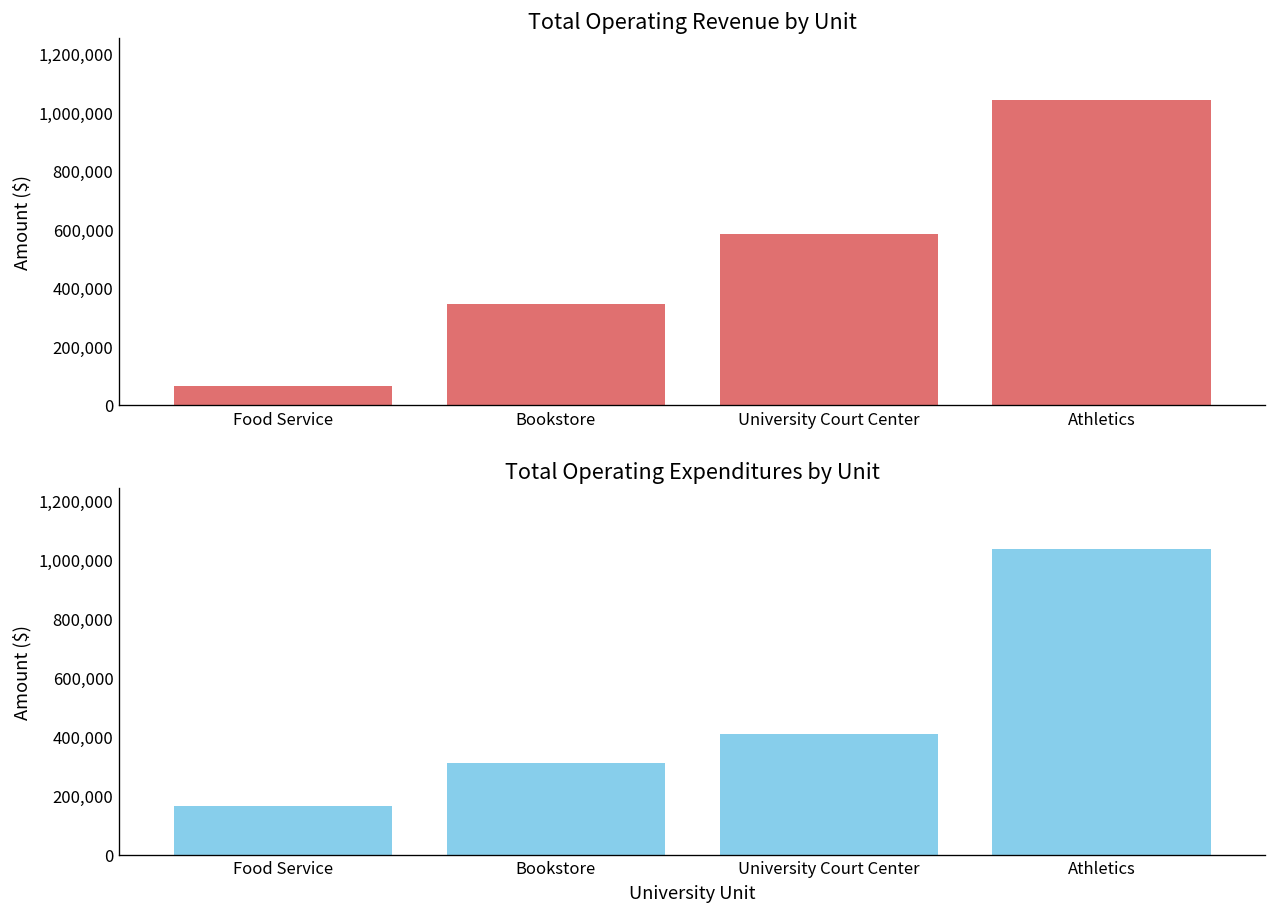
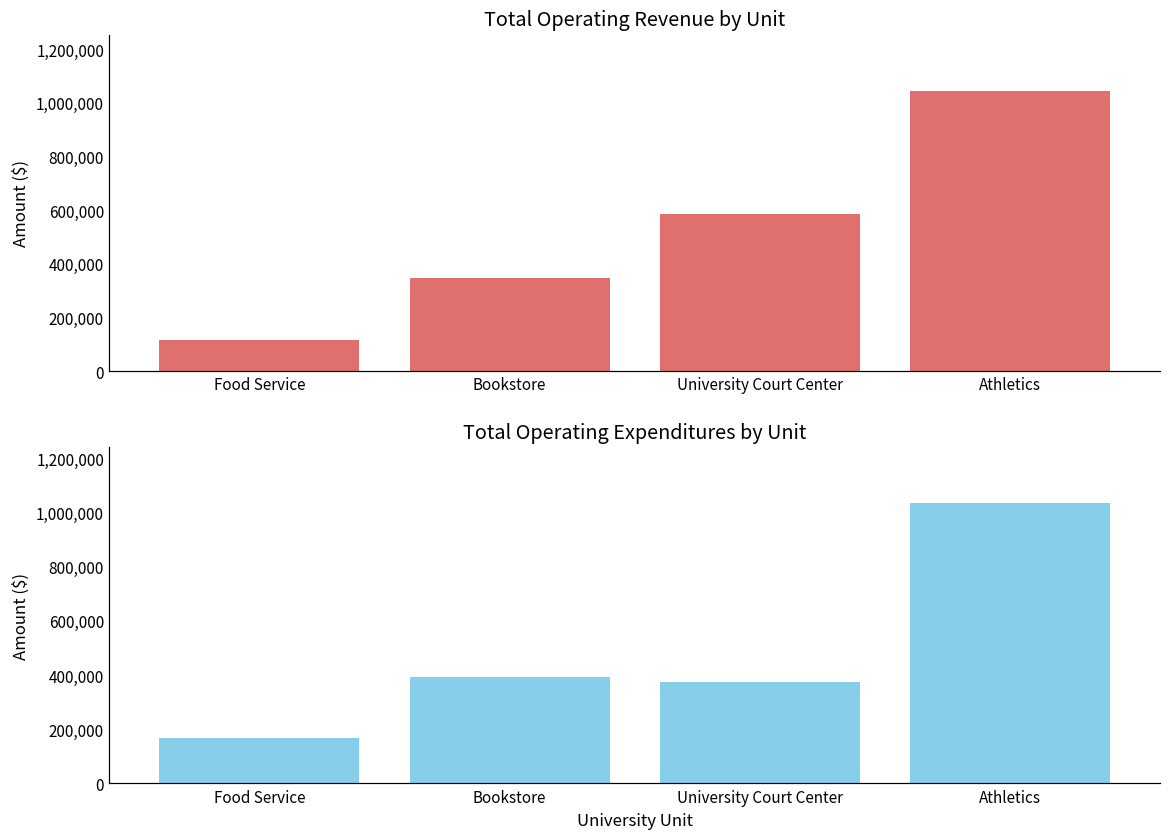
  {
    "Total Operating Revenue by Unit": {
-     "Food Service": "70,000",
+     "Food Service": "120,000",
      "Bookstore": "350,000",
      "University Court Center": "590,000",
      "Athletics": "1,050,000"
    },
    "Total Operating Expenditures by Unit": {
      "Food Service": "170,000",
-     "Bookstore": "310,000",
-     "University Court Center": "410,000",
+     "Bookstore": "390,000",
+     "University Court Center": "370,000",
      "Athletics": "1,040,000"
    }
  }
